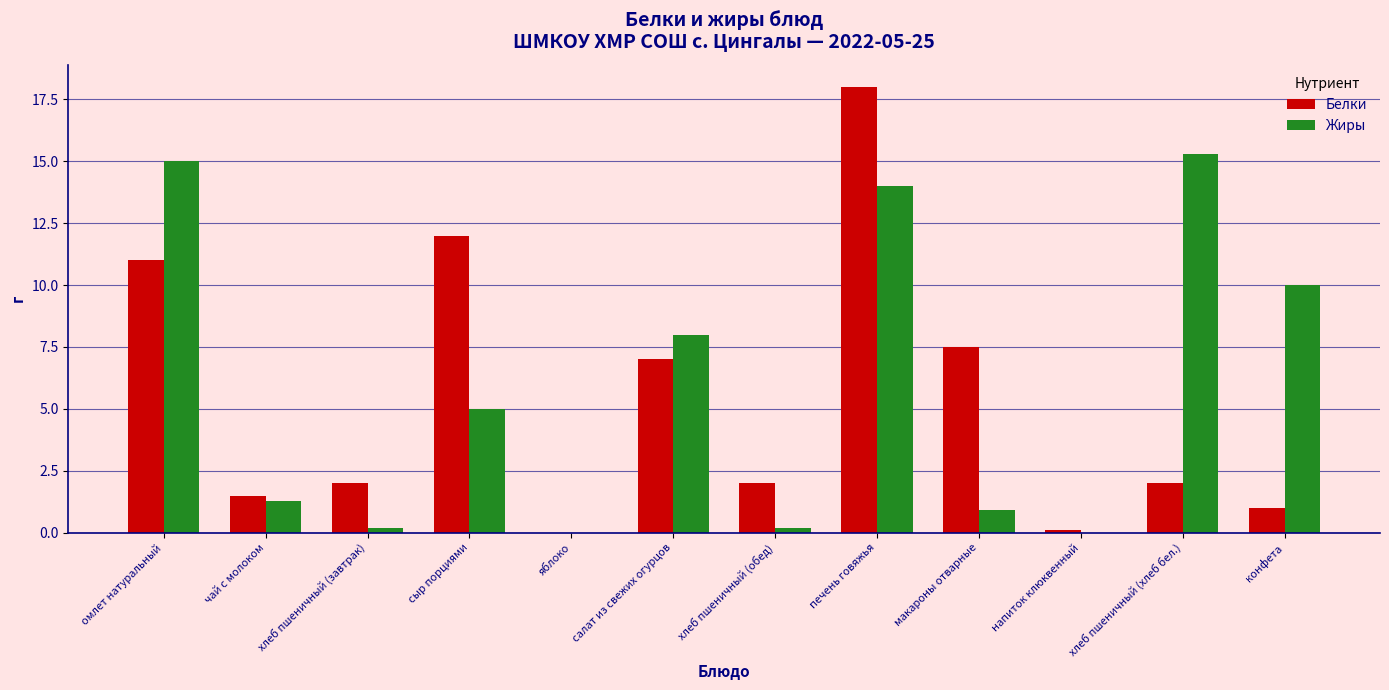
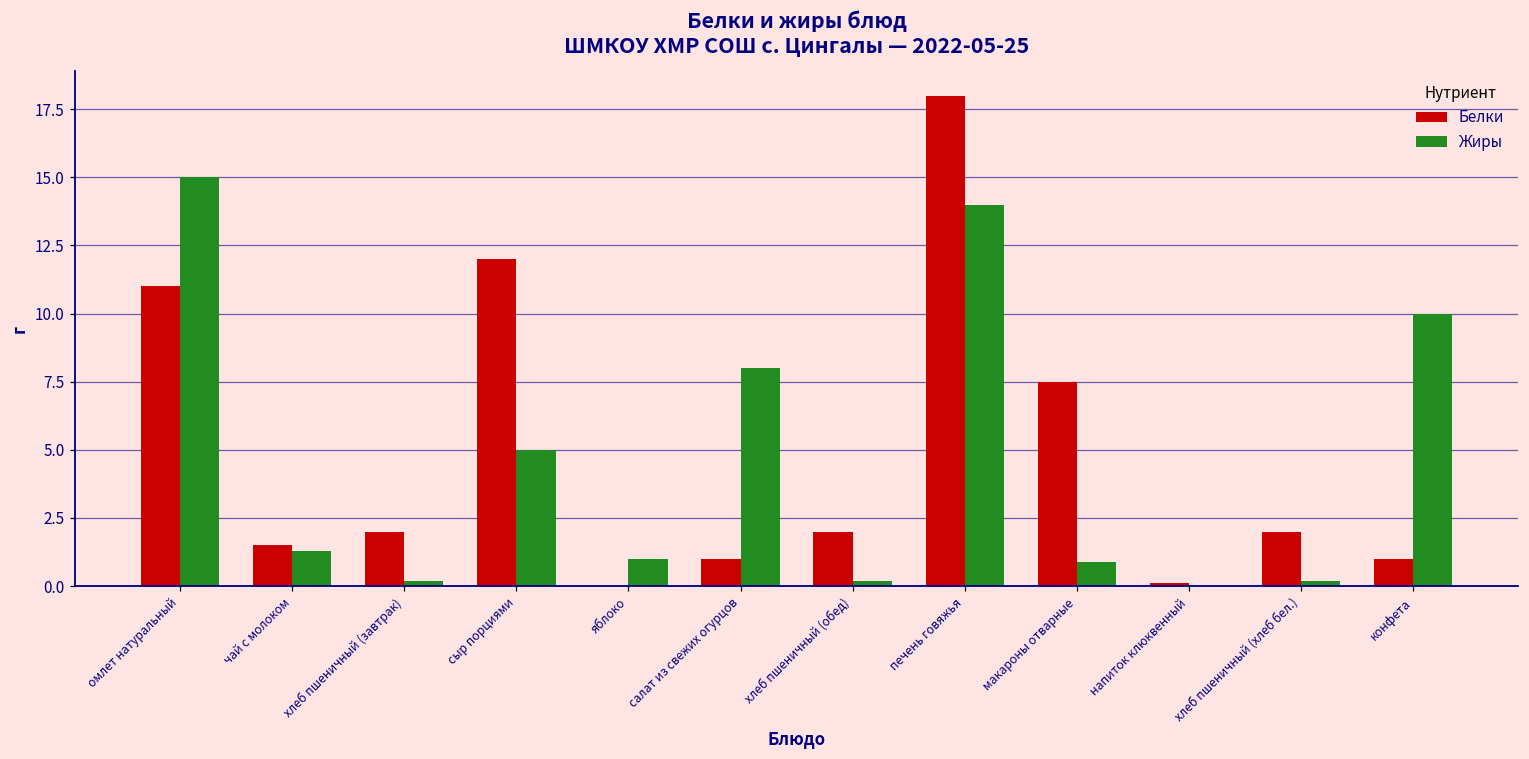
  {
    "Белки": {
      "омлет натуральный": 11,
      "чай с молоком": 1.5,
      "хлеб пшеничный (завтрак)": 2,
      "сыр порциями": 12,
      "яблоко": 0,
-     "салат из свежих огурцов": 7,
+     "салат из свежих огурцов": 1,
      "хлеб пшеничный (обед)": 2,
      "печень говяжья": 18,
      "макароны отварные": 7.5,
      "хлеб пшеничный (хлеб бел.)": 2,
      "конфета": 1
    },
    "Жиры": {
      "омлет натуральный": 15.0,
      "чай с молоком": 1.3,
      "хлеб пшеничный (завтрак)": 0.2,
      "сыр порциями": 5.0,
-     "яблоко": 0,
+     "яблоко": 1,
      "салат из свежих огурцов": 8.0,
      "хлеб пшеничный (обед)": 0.2,
      "печень говяжья": 14.0,
      "макароны отварные": 0.9,
      "напиток клюквенный": 0.0,
-     "хлеб пшеничный (хлеб бел.)": 15.3,
+     "хлеб пшеничный (хлеб бел.)": 0.2,
      "конфета": 10.0
    }
  }
